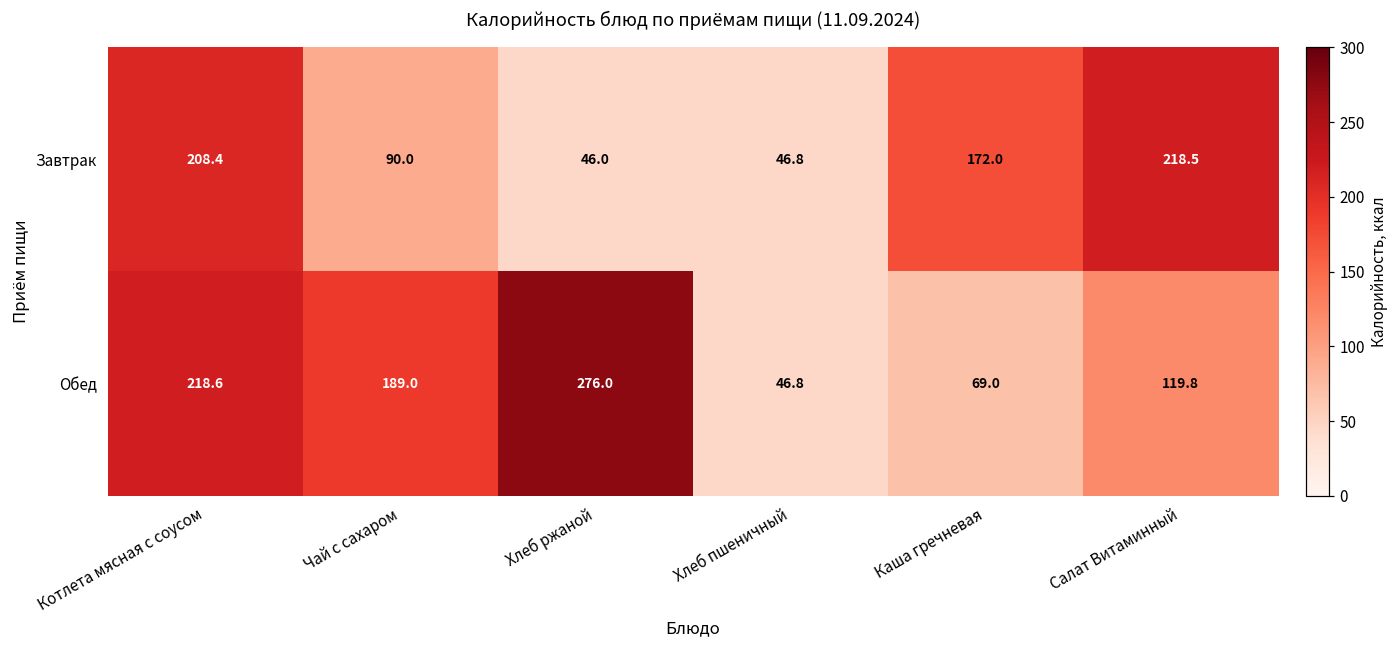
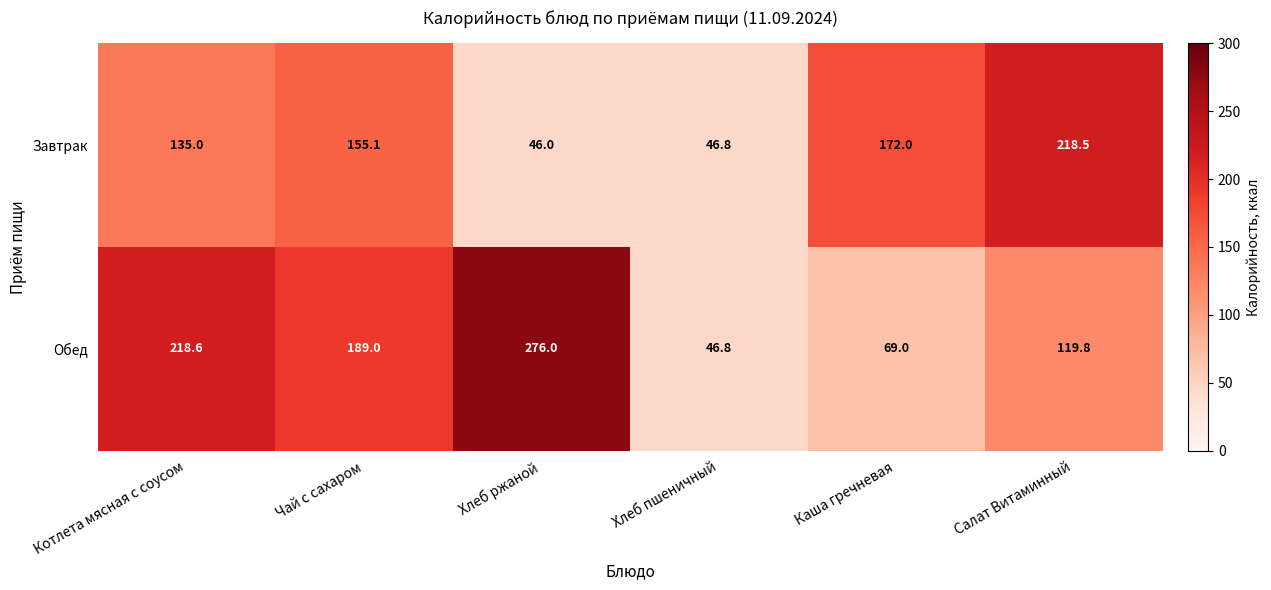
  {
    "Завтрак": {
-     "Котлета мясная с соусом": 208.4,
-     "Чай с сахаром": 90.0,
+     "Котлета мясная с соусом": 135.0,
+     "Чай с сахаром": 155.1,
      "Хлеб ржаной": 46.0,
      "Хлеб пшеничный": 46.8,
      "Каша гречневая": 172.0,
      "Салат Витаминный": 218.5
    },
    "Обед": {
      "Котлета мясная с соусом": 218.6,
      "Чай с сахаром": 189.0,
      "Хлеб ржаной": 276.0,
      "Хлеб пшеничный": 46.8,
      "Каша гречневая": 69.0,
      "Салат Витаминный": 119.8
    }
  }
